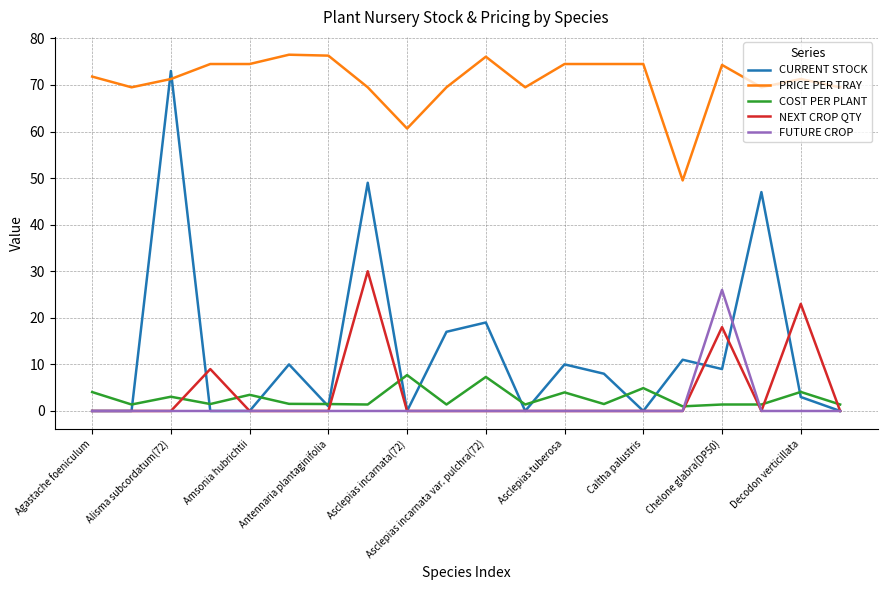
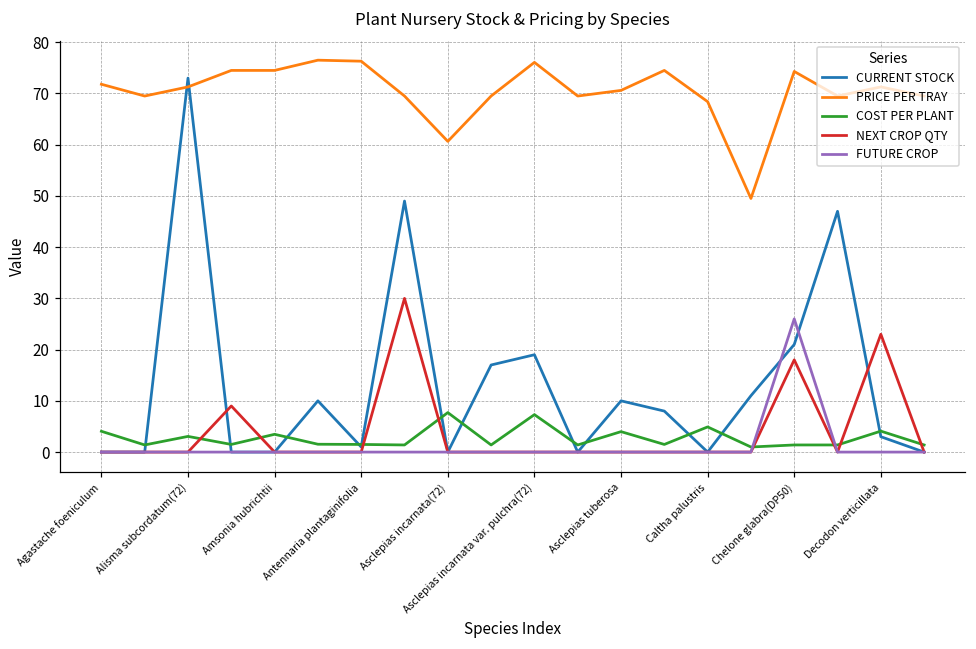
  {
    "CURRENT STOCK": {
      "Alisma subcordatum(72)": 73,
      "Asclepias incarnata var. pulchra(72)": 19,
      "Asclepias tuberosa": 10,
-     "Chelone glabra(DP50)": 9,
+     "Chelone glabra(DP50)": 21,
      "Decodon verticillata": 3
    },
    "PRICE PER TRAY": {
      "Agastache foeniculum": 72,
      "Alisma subcordatum(72)": 71,
      "Amsonia hubrichtii": 75,
      "Antennaria plantaginifolia": 76,
      "Asclepias incarnata(72)": 61,
      "Asclepias incarnata var. pulchra(72)": 76,
-     "Asclepias tuberosa": 75,
-     "Caltha palustris": 75,
+     "Asclepias tuberosa": 71,
+     "Caltha palustris": 68,
      "Chelone glabra(DP50)": 74
    },
    "COST PER PLANT": {
      "Agastache foeniculum": 4,
      "Alisma subcordatum(72)": 3,
      "Amsonia hubrichtii": 3,
      "Asclepias incarnata(72)": 8,
      "Asclepias incarnata var. pulchra(72)": 7,
      "Asclepias tuberosa": 4,
      "Caltha palustris": 5,
      "Chelone glabra(DP50)": 1,
      "Decodon verticillata": 4
    },
    "NEXT CROP QTY": {
      "Chelone glabra(DP50)": 18,
      "Decodon verticillata": 23
    },
    "FUTURE CROP": {
      "Chelone glabra(DP50)": 26,
      "Decodon verticillata": 0
    }
  }
